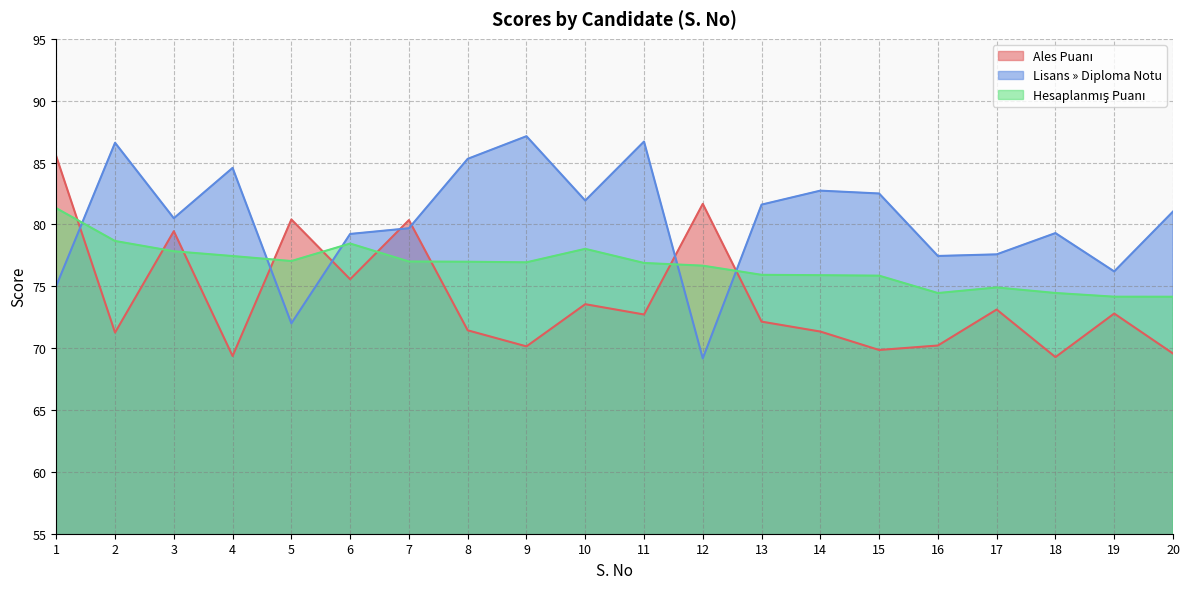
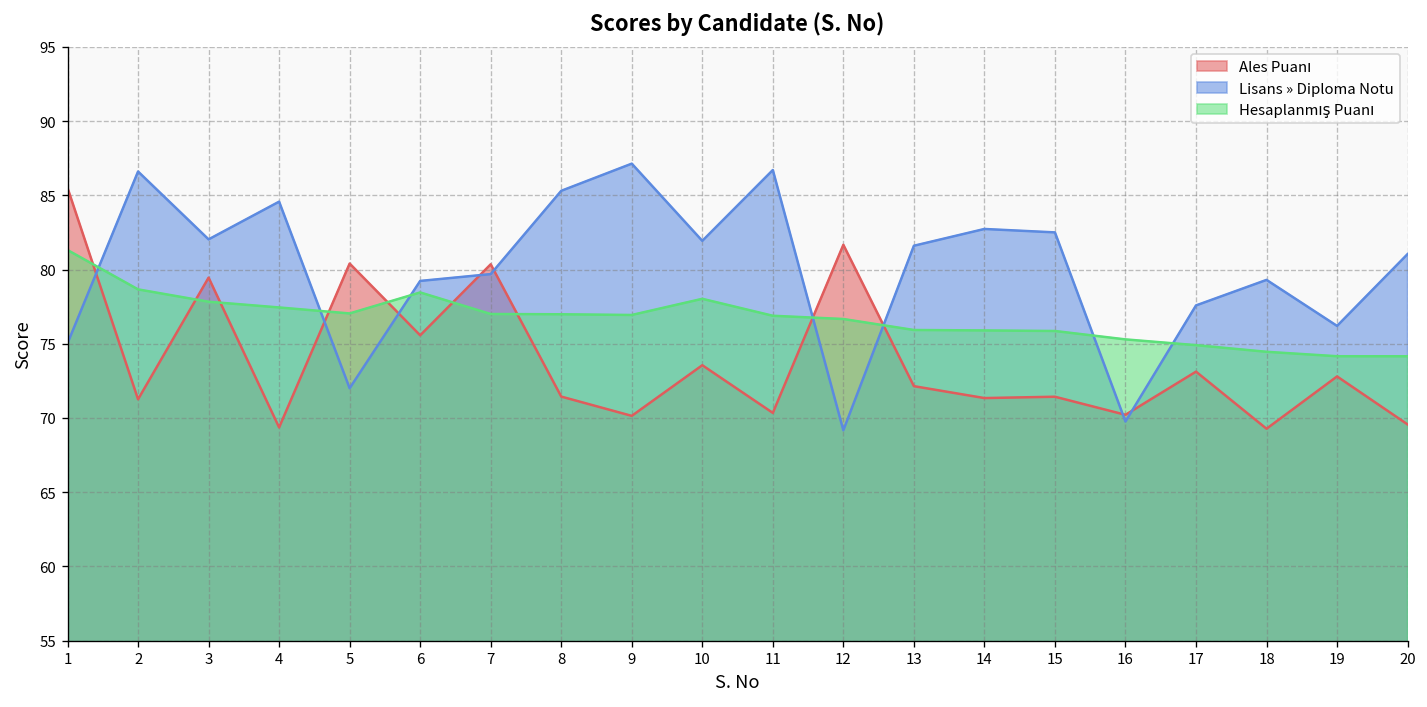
  {
    "Ales Puanı": {
      "1": 85.5,
      "2": 71.3,
      "3": 79.5,
      "4": 69.4,
      "5": 80.4,
      "6": 75.6,
      "7": 80.4,
      "8": 71.4,
      "9": 70.1,
      "10": 73.6,
-     "11": 72.7,
+     "11": 70.3,
      "12": 81.7,
      "13": 72.1,
      "14": 71.3,
-     "15": 69.9,
+     "15": 71.4,
      "16": 70.2,
      "17": 73.1,
      "18": 69.3,
      "19": 72.8,
      "20": 69.6
    },
    "Lisans » Diploma Notu": {
      "1": 75.0,
      "2": 86.6,
-     "3": 80.5,
+     "3": 82.0,
      "4": 84.6,
      "5": 72.0,
      "6": 79.2,
      "7": 79.7,
      "8": 85.3,
      "9": 87.1,
      "10": 81.9,
      "11": 86.7,
      "12": 69.2,
      "13": 81.6,
      "14": 82.7,
      "15": 82.5,
-     "16": 77.5,
+     "16": 69.8,
      "17": 77.6,
      "18": 79.3,
      "19": 76.2,
      "20": 81.0
    },
    "Hesaplanmış Puanı": {
      "1": 81.3,
      "2": 78.7,
      "3": 77.8,
      "4": 77.4,
      "5": 77.0,
      "6": 78.5,
      "7": 77.0,
      "8": 77.0,
      "9": 76.9,
      "10": 78.0,
      "11": 76.9,
      "12": 76.7,
      "13": 75.9,
      "14": 75.9,
      "15": 75.9,
-     "16": 74.5,
+     "16": 75.3,
      "17": 74.9,
      "18": 74.5,
      "19": 74.2,
      "20": 74.2
    }
  }
